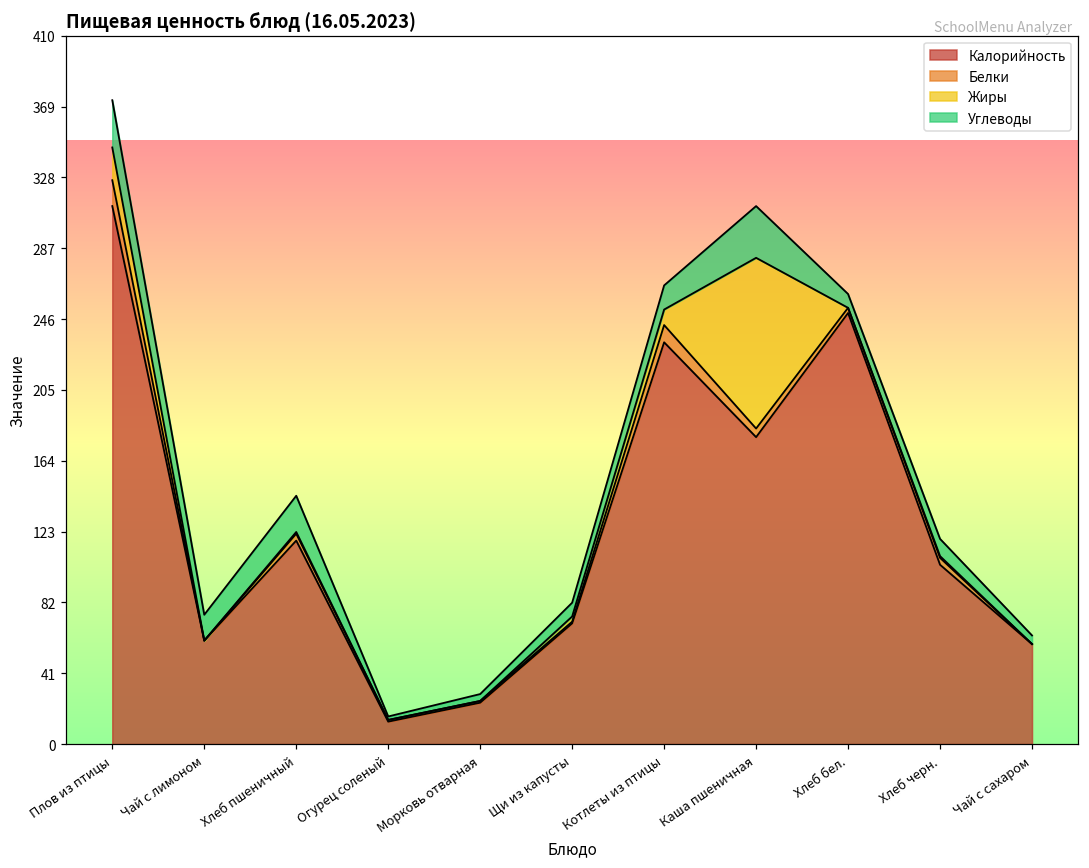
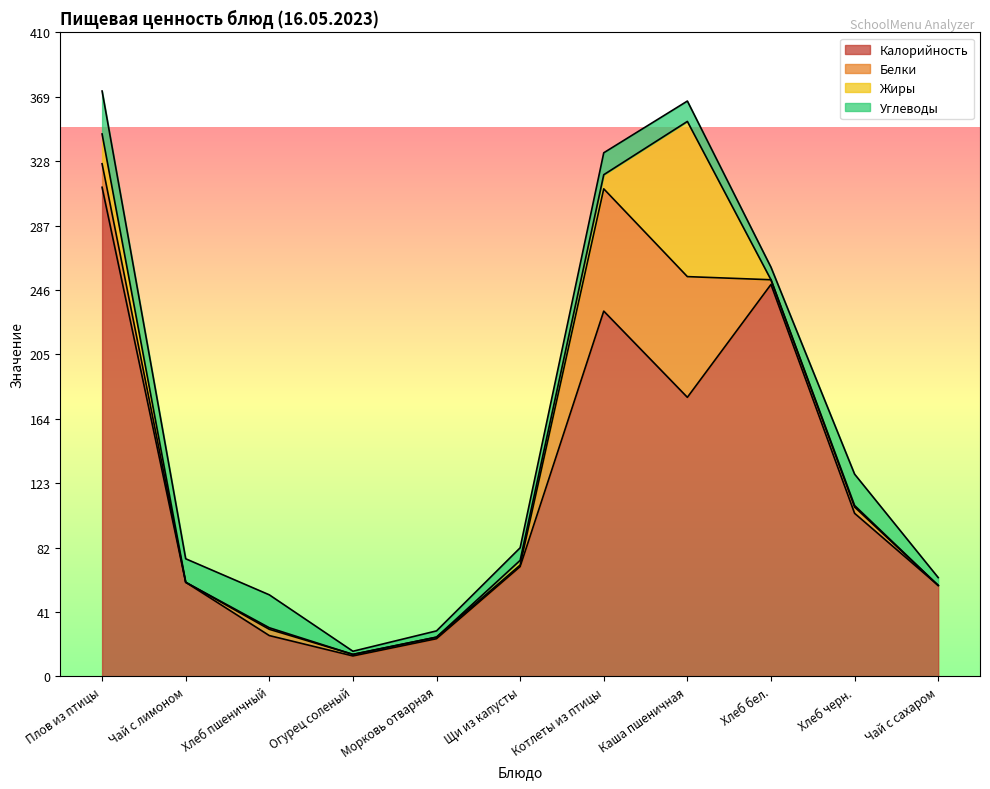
  {
    "Калорийность": {
      "Плов из птицы": 312,
-     "Хлеб пшеничный": 118,
+     "Хлеб пшеничный": 26,
      "Котлеты из птицы": 233,
      "Каша пшеничная": 178,
      "Хлеб бел.": 250,
      "Хлеб черн.": 104
    },
    "Белки": {
      "Плов из птицы": 15,
-     "Котлеты из птицы": 10,
-     "Каша пшеничная": 5
+     "Котлеты из птицы": 78,
+     "Каша пшеничная": 77
    },
    "Жиры": {
      "Плов из птицы": 19,
      "Щи из капусты": 3,
      "Котлеты из птицы": 9,
      "Каша пшеничная": 99
    },
    "Углеводы": {
      "Плов из птицы": 27,
      "Чай с лимоном": 15,
      "Хлеб пшеничный": 21,
      "Огурец соленый": 2,
      "Морковь отварная": 4,
      "Щи из капусты": 8,
      "Котлеты из птицы": 14,
-     "Каша пшеничная": 30,
+     "Каша пшеничная": 13,
      "Хлеб бел.": 8,
-     "Хлеб черн.": 10,
+     "Хлеб черн.": 20,
      "Чай с сахаром": 5
    }
  }
